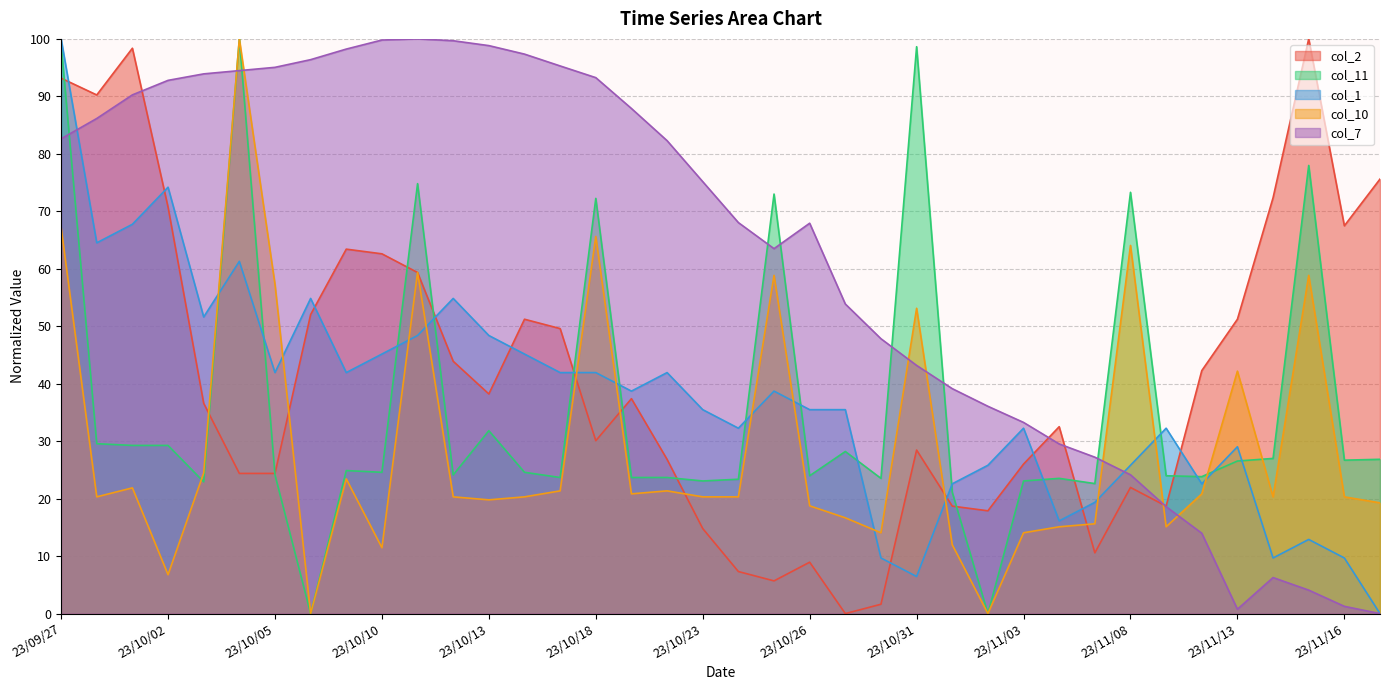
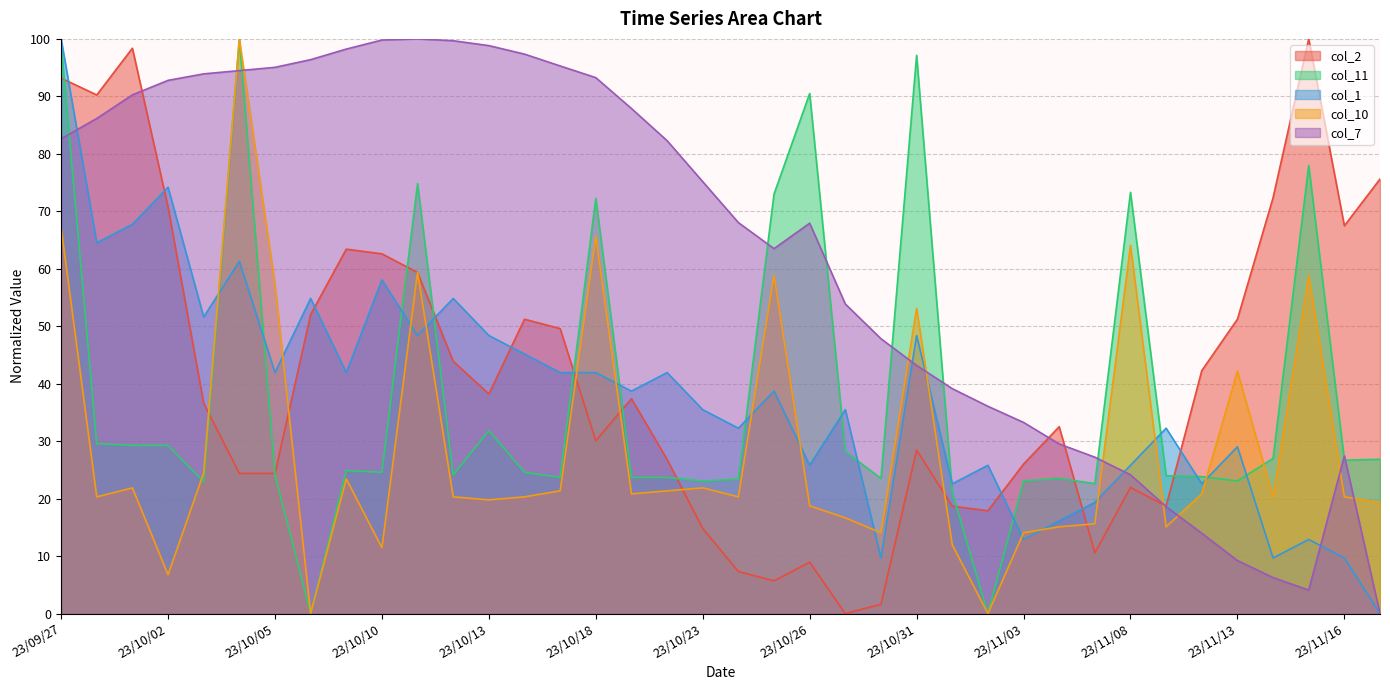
  {
    "col_2": {
      "23/09/27": 93,
      "23/10/02": 71,
      "23/10/10": 63,
      "23/10/13": 38,
      "23/10/18": 30,
      "23/10/23": 15,
      "23/10/26": 9,
      "23/10/31": 28,
      "23/11/03": 26,
      "23/11/08": 22,
      "23/11/13": 51,
      "23/11/16": 67
    },
    "col_11": {
      "23/09/27": 99,
      "23/10/02": 29,
      "23/10/10": 25,
      "23/10/13": 32,
      "23/10/18": 72,
      "23/10/23": 23,
-     "23/10/26": 24,
-     "23/10/31": 99,
+     "23/10/26": 90,
+     "23/10/31": 97,
      "23/11/03": 23,
      "23/11/08": 73,
-     "23/11/13": 27,
+     "23/11/13": 23,
      "23/11/16": 27
    },
    "col_1": {
      "23/09/27": 100,
      "23/10/02": 74,
      "23/10/05": 42,
-     "23/10/10": 45,
+     "23/10/10": 58,
      "23/10/13": 48,
      "23/10/18": 42,
      "23/10/23": 35,
-     "23/10/26": 35,
-     "23/10/31": 6,
-     "23/11/03": 32,
+     "23/10/26": 26,
+     "23/10/31": 48,
+     "23/11/03": 13,
      "23/11/08": 26,
      "23/11/13": 29,
      "23/11/16": 10
    },
    "col_10": {
      "23/09/27": 67,
      "23/10/02": 7,
      "23/10/05": 57,
      "23/10/10": 11,
      "23/10/13": 20,
      "23/10/18": 66,
-     "23/10/23": 20,
+     "23/10/23": 22,
      "23/10/26": 19,
      "23/10/31": 53,
      "23/11/03": 14,
      "23/11/08": 64,
      "23/11/13": 42,
      "23/11/16": 20
    },
    "col_7": {
      "23/09/27": 83,
      "23/10/02": 93,
      "23/10/05": 95,
      "23/10/10": 100,
      "23/10/13": 99,
      "23/10/18": 93,
      "23/10/23": 75,
      "23/10/26": 68,
      "23/10/31": 43,
      "23/11/03": 33,
      "23/11/08": 24,
-     "23/11/13": 1,
-     "23/11/16": 1
+     "23/11/13": 9,
+     "23/11/16": 27
    }
  }
